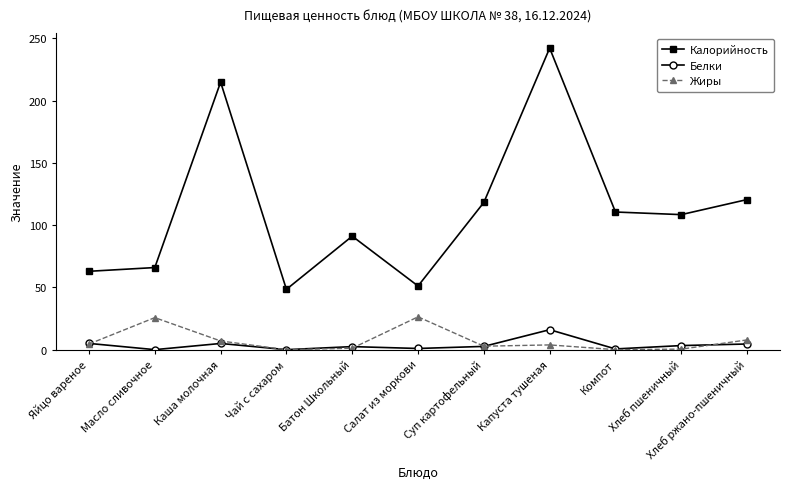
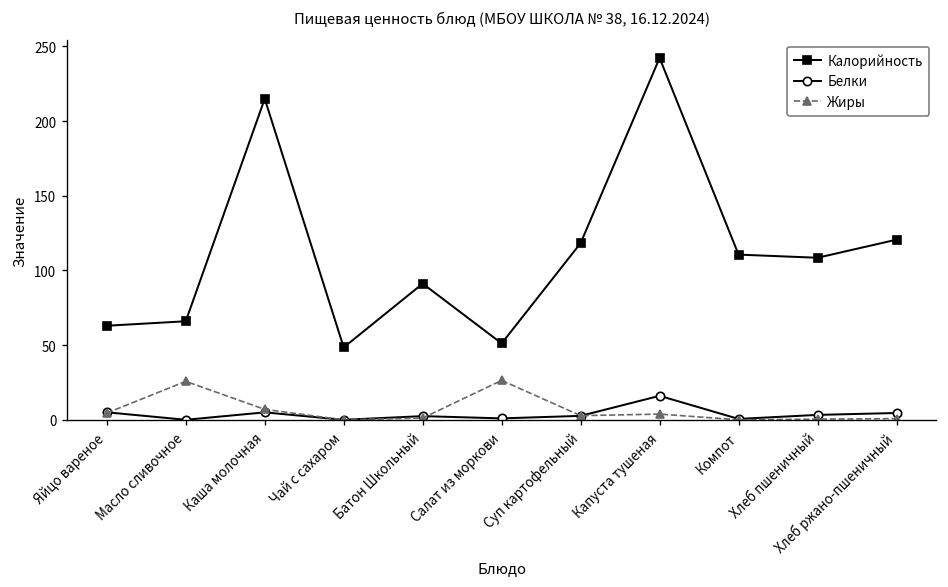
  {
    "Жиры": {
      "Масло сливочное": 26,
      "Салат из моркови": 26,
      "Капуста тушеная": 4,
      "Хлеб пшеничный": 1,
-     "Хлеб ржано-пшеничный": 8
+     "Хлеб ржано-пшеничный": 1
    }
  }
